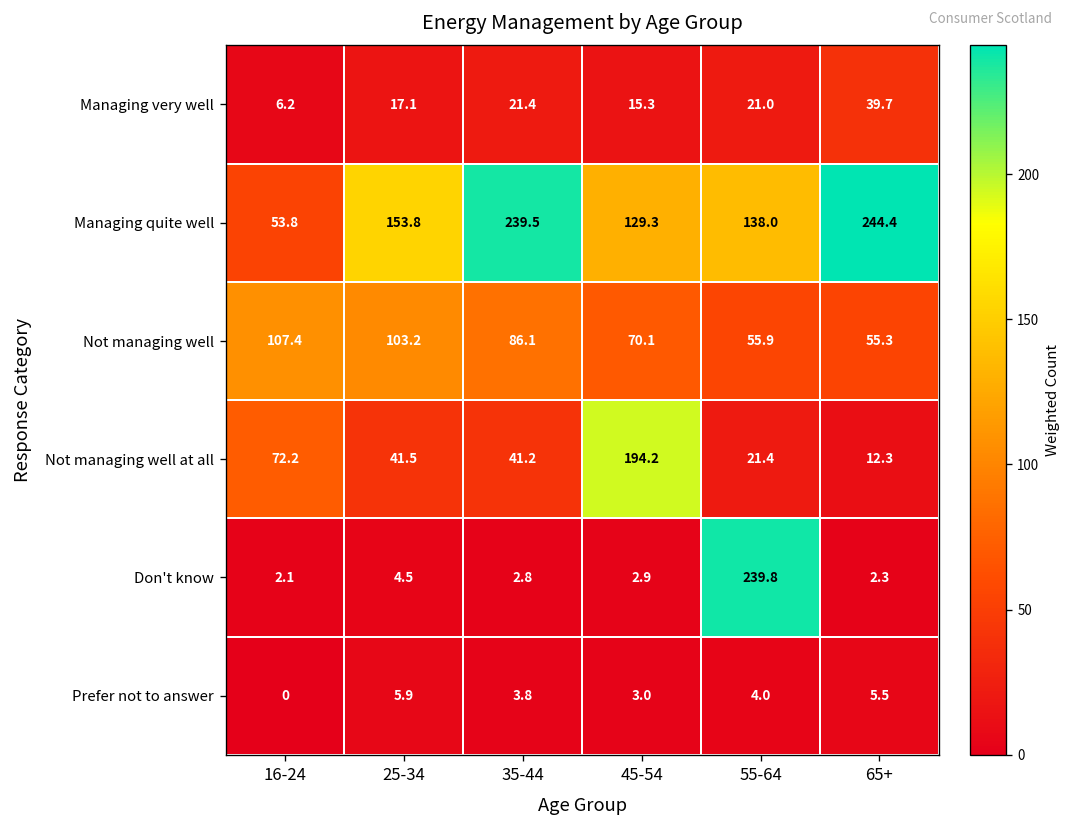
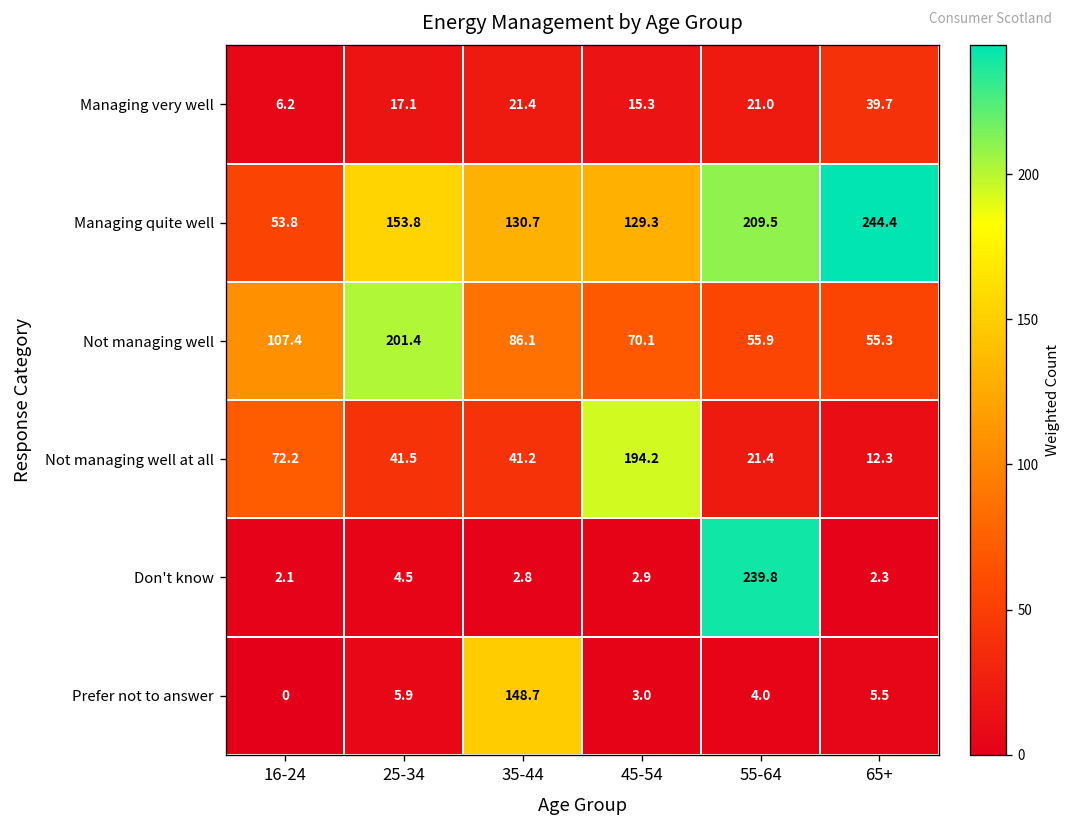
  {
    "Managing very well": {
      "16-24": 6.2,
      "25-34": 17.1,
      "35-44": 21.4,
      "45-54": 15.3,
      "55-64": 21.0,
      "65+": 39.7
    },
    "Managing quite well": {
      "16-24": 53.8,
      "25-34": 153.8,
-     "35-44": 239.5,
+     "35-44": 130.7,
      "45-54": 129.3,
-     "55-64": 138.0,
+     "55-64": 209.5,
      "65+": 244.4
    },
    "Not managing well": {
      "16-24": 107.4,
-     "25-34": 103.2,
+     "25-34": 201.4,
      "35-44": 86.1,
      "45-54": 70.1,
      "55-64": 55.9,
      "65+": 55.3
    },
    "Not managing well at all": {
      "16-24": 72.2,
      "25-34": 41.5,
      "35-44": 41.2,
      "45-54": 194.2,
      "55-64": 21.4,
      "65+": 12.3
    },
    "Don't know": {
      "16-24": 2.1,
      "25-34": 4.5,
      "35-44": 2.8,
      "45-54": 2.9,
      "55-64": 239.8,
      "65+": 2.3
    },
    "Prefer not to answer": {
      "16-24": 0,
      "25-34": 5.9,
-     "35-44": 3.8,
+     "35-44": 148.7,
      "45-54": 3.0,
      "55-64": 4.0,
      "65+": 5.5
    }
  }
